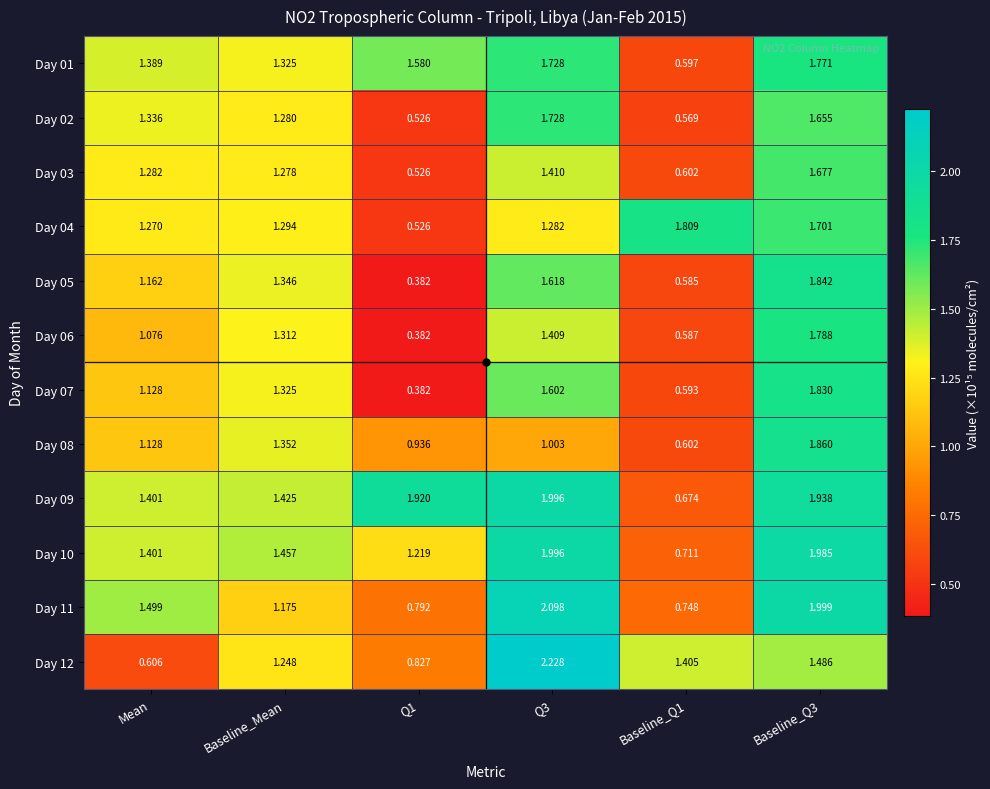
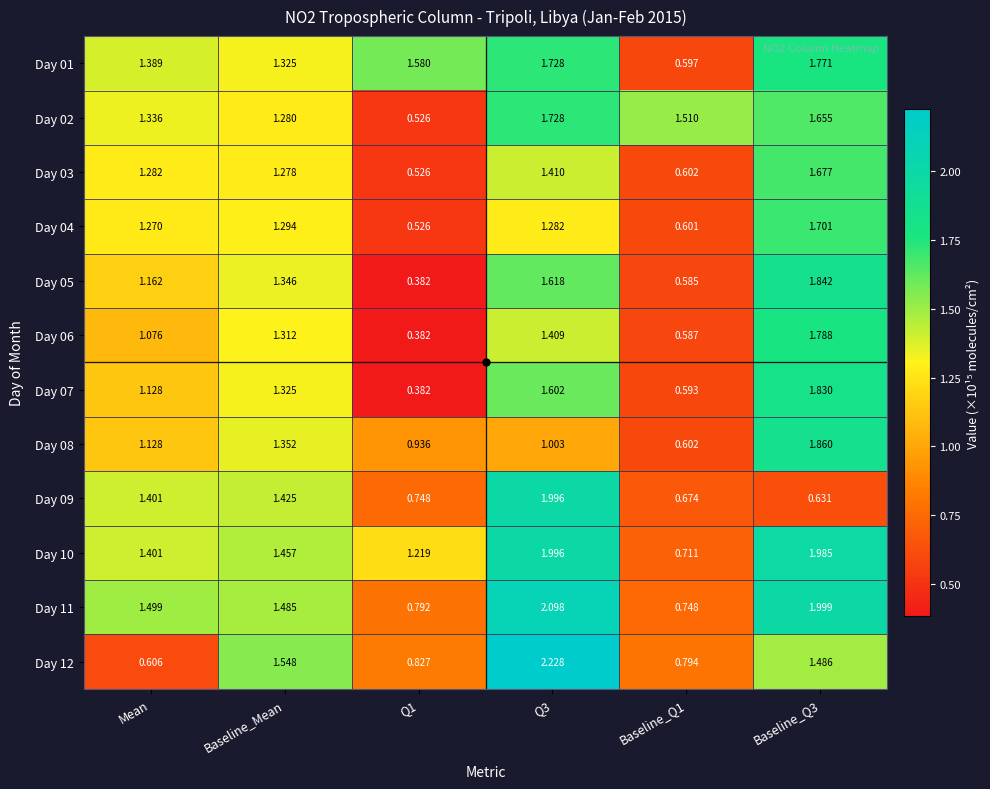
  {
    "Day 01": {
      "Mean": 1.389,
      "Baseline_Mean": 1.325,
      "Q1": 1.580,
      "Q3": 1.728,
      "Baseline_Q1": 0.597
    },
    "Day 02": {
      "Mean": 1.336,
      "Baseline_Mean": 1.280,
      "Q1": 0.526,
      "Q3": 1.728,
-     "Baseline_Q1": 0.569,
+     "Baseline_Q1": 1.510,
      "Baseline_Q3": 1.655
    },
    "Day 03": {
      "Mean": 1.282,
      "Baseline_Mean": 1.278,
      "Q1": 0.526,
      "Q3": 1.410,
      "Baseline_Q1": 0.602,
      "Baseline_Q3": 1.677
    },
    "Day 04": {
      "Mean": 1.270,
      "Baseline_Mean": 1.294,
      "Q1": 0.526,
      "Q3": 1.282,
-     "Baseline_Q1": 1.809,
+     "Baseline_Q1": 0.601,
      "Baseline_Q3": 1.701
    },
    "Day 05": {
      "Mean": 1.162,
      "Baseline_Mean": 1.346,
      "Q1": 0.382,
      "Q3": 1.618,
      "Baseline_Q1": 0.585,
      "Baseline_Q3": 1.842
    },
    "Day 06": {
      "Mean": 1.076,
      "Baseline_Mean": 1.312,
      "Q1": 0.382,
      "Q3": 1.409,
      "Baseline_Q1": 0.587,
      "Baseline_Q3": 1.788
    },
    "Day 07": {
      "Mean": 1.128,
      "Baseline_Mean": 1.325,
      "Q1": 0.382,
      "Q3": 1.602,
      "Baseline_Q1": 0.593,
      "Baseline_Q3": 1.830
    },
    "Day 08": {
      "Mean": 1.128,
      "Baseline_Mean": 1.352,
      "Q1": 0.936,
      "Q3": 1.003,
      "Baseline_Q1": 0.602,
      "Baseline_Q3": 1.860
    },
    "Day 09": {
      "Mean": 1.401,
      "Baseline_Mean": 1.425,
-     "Q1": 1.920,
+     "Q1": 0.748,
      "Q3": 1.996,
      "Baseline_Q1": 0.674,
-     "Baseline_Q3": 1.938
+     "Baseline_Q3": 0.631
    },
    "Day 10": {
      "Mean": 1.401,
      "Baseline_Mean": 1.457,
      "Q1": 1.219,
      "Q3": 1.996,
      "Baseline_Q1": 0.711,
      "Baseline_Q3": 1.985
    },
    "Day 11": {
      "Mean": 1.499,
-     "Baseline_Mean": 1.175,
+     "Baseline_Mean": 1.485,
      "Q1": 0.792,
      "Q3": 2.098,
      "Baseline_Q1": 0.748,
      "Baseline_Q3": 1.999
    },
    "Day 12": {
      "Mean": 0.606,
-     "Baseline_Mean": 1.248,
+     "Baseline_Mean": 1.548,
      "Q1": 0.827,
      "Q3": 2.228,
-     "Baseline_Q1": 1.405,
+     "Baseline_Q1": 0.794,
      "Baseline_Q3": 1.486
    }
  }
